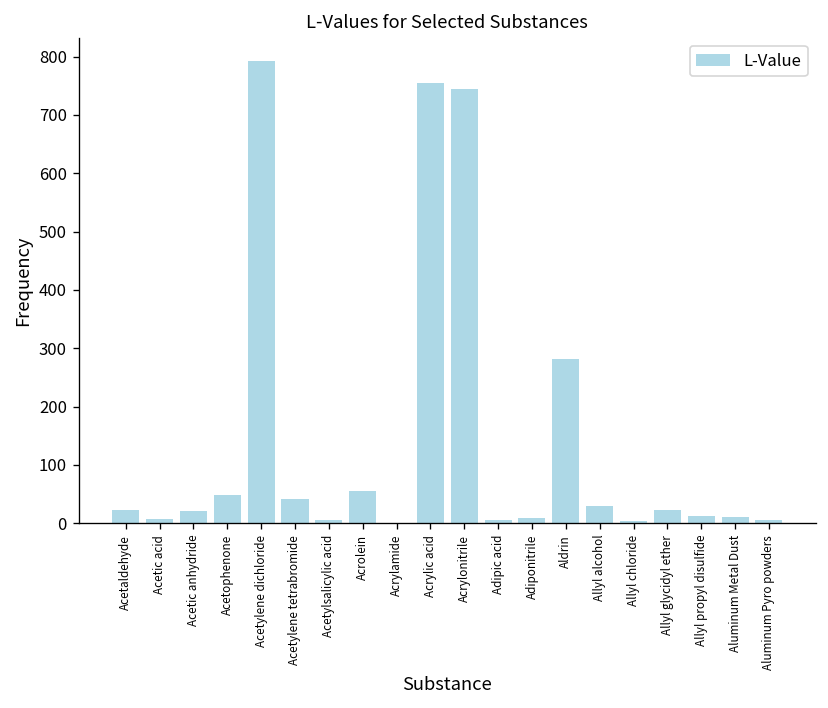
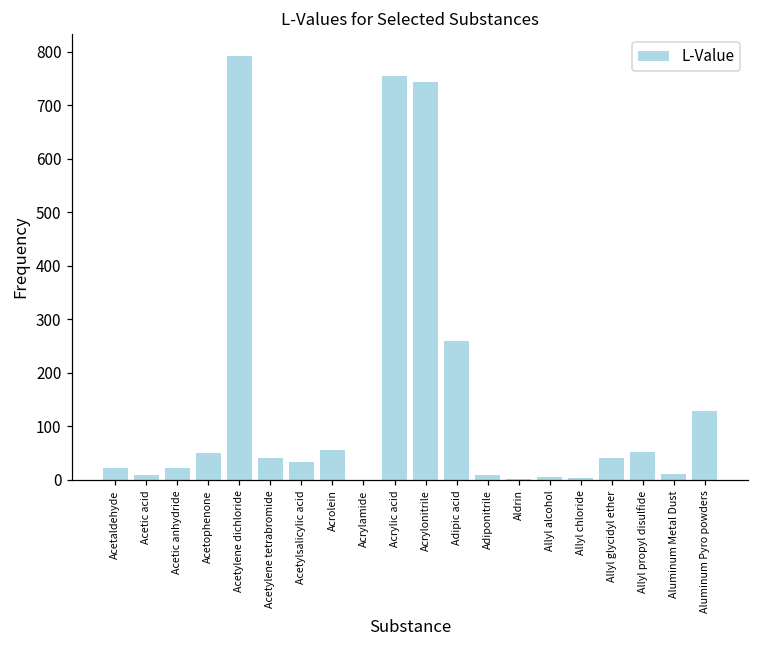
  {
    "Acetaldehyde": 20,
    "Acetic acid": 10,
    "Acetic anhydride": 20,
    "Acetophenone": 50,
    "Acetylene dichloride": 790,
    "Acetylene tetrabromide": 40,
-   "Acetylsalicylic acid": 10,
+   "Acetylsalicylic acid": 30,
    "Acrolein": 50,
    "Acrylic acid": 750,
    "Acrylonitrile": 740,
-   "Adipic acid": 10,
+   "Adipic acid": 260,
    "Adiponitrile": 10,
-   "Aldrin": 280,
-   "Allyl alcohol": 30,
-   "Allyl glycidyl ether": 20,
-   "Allyl propyl disulfide": 10,
+   "Aldrin": 0,
+   "Allyl alcohol": 0,
+   "Allyl glycidyl ether": 40,
+   "Allyl propyl disulfide": 50,
    "Aluminum Metal Dust": 10,
-   "Aluminum Pyro powders": 10
+   "Aluminum Pyro powders": 130
  }
